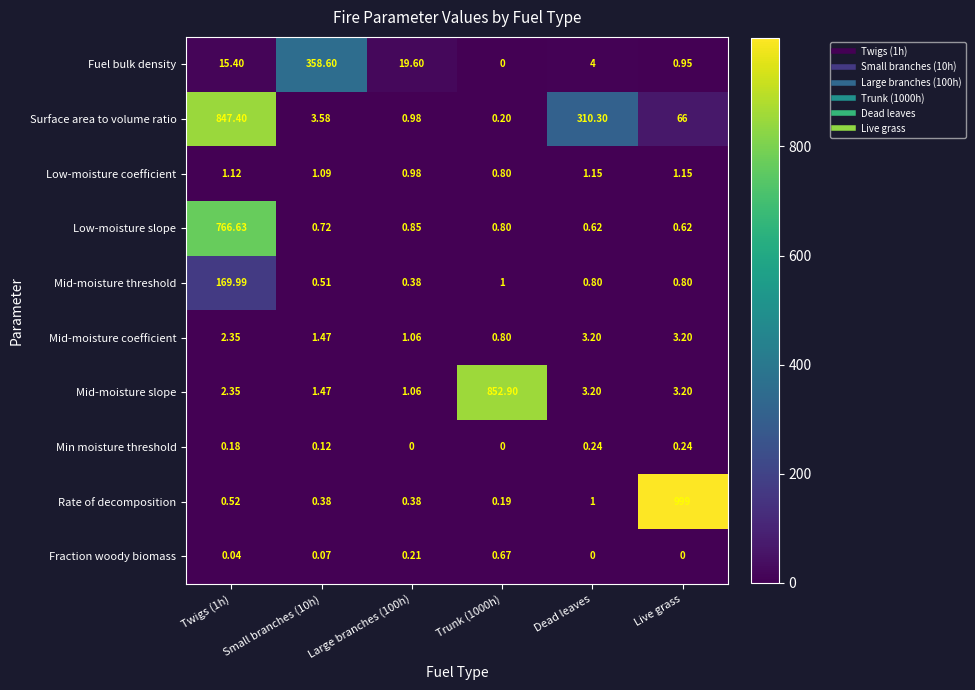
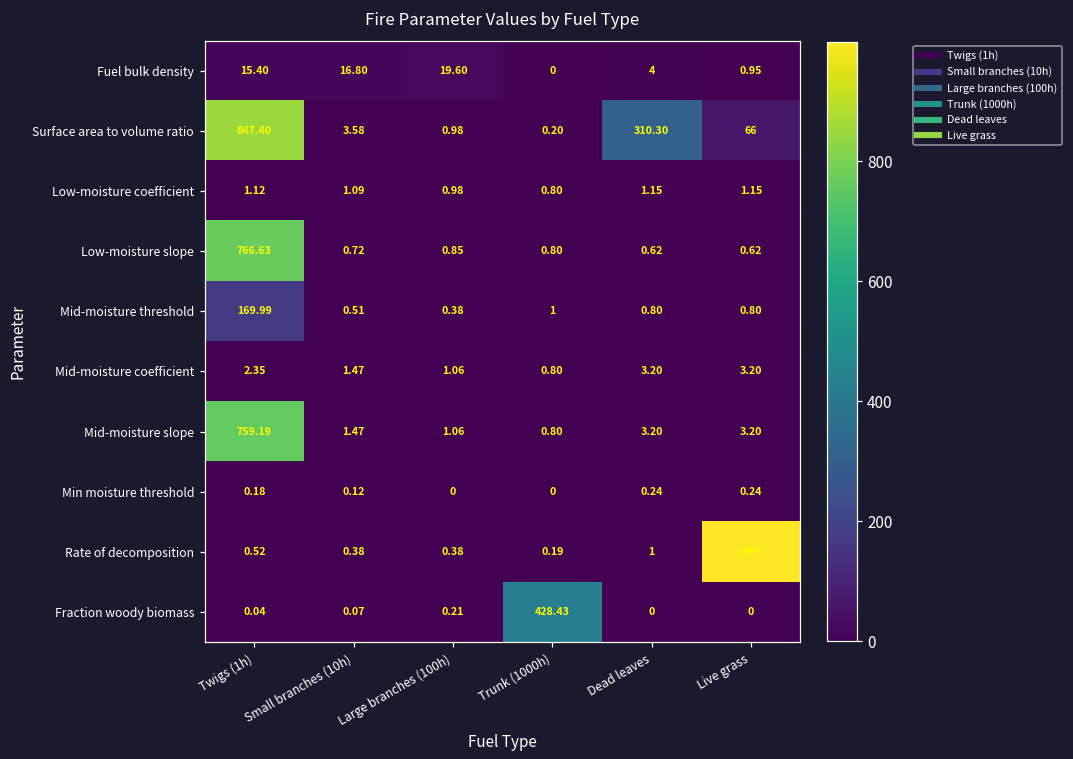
  {
    "Fuel bulk density": {
      "Twigs (1h)": 15.40,
-     "Small branches (10h)": 358.60,
+     "Small branches (10h)": 16.80,
      "Large branches (100h)": 19.60,
      "Trunk (1000h)": 0,
      "Dead leaves": 4,
      "Live grass": 0.95
    },
    "Surface area to volume ratio": {
      "Twigs (1h)": 847.40,
      "Small branches (10h)": 3.58,
      "Large branches (100h)": 0.98,
      "Trunk (1000h)": 0.20,
      "Dead leaves": 310.30,
      "Live grass": 66
    },
    "Low-moisture coefficient": {
      "Twigs (1h)": 1.12,
      "Small branches (10h)": 1.09,
      "Large branches (100h)": 0.98,
      "Trunk (1000h)": 0.80,
      "Dead leaves": 1.15,
      "Live grass": 1.15
    },
    "Low-moisture slope": {
      "Twigs (1h)": 766.63,
      "Small branches (10h)": 0.72,
      "Large branches (100h)": 0.85,
      "Trunk (1000h)": 0.80,
      "Dead leaves": 0.62,
      "Live grass": 0.62
    },
    "Mid-moisture threshold": {
      "Twigs (1h)": 169.99,
      "Small branches (10h)": 0.51,
      "Large branches (100h)": 0.38,
      "Trunk (1000h)": 1,
      "Dead leaves": 0.80,
      "Live grass": 0.80
    },
    "Mid-moisture coefficient": {
      "Twigs (1h)": 2.35,
      "Small branches (10h)": 1.47,
      "Large branches (100h)": 1.06,
      "Trunk (1000h)": 0.80,
      "Dead leaves": 3.20,
      "Live grass": 3.20
    },
    "Mid-moisture slope": {
-     "Twigs (1h)": 2.35,
+     "Twigs (1h)": 759.19,
      "Small branches (10h)": 1.47,
      "Large branches (100h)": 1.06,
-     "Trunk (1000h)": 852.90,
+     "Trunk (1000h)": 0.80,
      "Dead leaves": 3.20,
      "Live grass": 3.20
    },
    "Min moisture threshold": {
      "Twigs (1h)": 0.18,
      "Small branches (10h)": 0.12,
      "Large branches (100h)": 0,
      "Trunk (1000h)": 0,
      "Dead leaves": 0.24,
      "Live grass": 0.24
    },
    "Rate of decomposition": {
      "Twigs (1h)": 0.52,
      "Small branches (10h)": 0.38,
      "Large branches (100h)": 0.38,
      "Trunk (1000h)": 0.19,
      "Dead leaves": 1
    },
    "Fraction woody biomass": {
      "Twigs (1h)": 0.04,
      "Small branches (10h)": 0.07,
      "Large branches (100h)": 0.21,
-     "Trunk (1000h)": 0.67,
+     "Trunk (1000h)": 428.43,
      "Dead leaves": 0,
      "Live grass": 0
    }
  }
